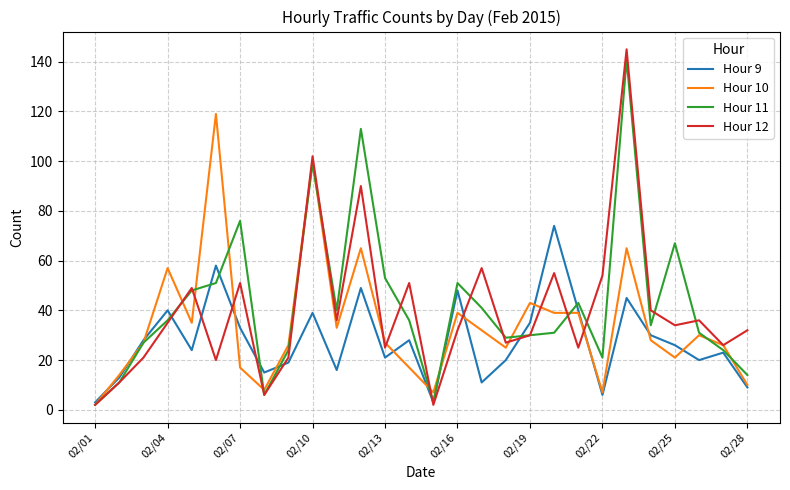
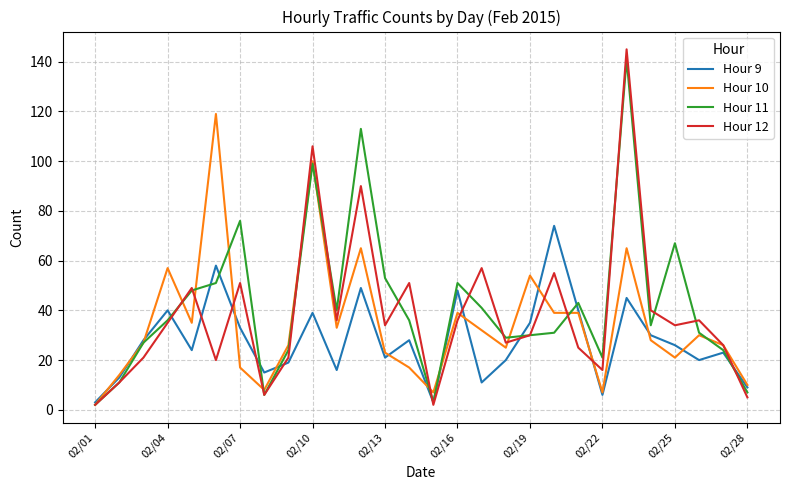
  {
    "Hour 9": {
      "02/04": 40,
      "02/07": 33,
      "02/10": 39,
      "02/13": 21,
      "02/16": 48,
      "02/19": 35,
      "02/25": 26
    },
    "Hour 10": {
      "02/04": 57,
      "02/07": 17,
-     "02/13": 27,
+     "02/13": 23,
      "02/16": 39,
-     "02/19": 43,
+     "02/19": 54,
      "02/25": 21
    },
    "Hour 11": {
      "02/07": 76,
      "02/13": 53,
      "02/16": 51,
      "02/22": 21,
      "02/25": 67,
-     "02/28": 14
+     "02/28": 7
    },
    "Hour 12": {
      "02/07": 51,
-     "02/10": 102,
-     "02/13": 25,
-     "02/16": 32,
-     "02/22": 54,
+     "02/10": 106,
+     "02/13": 34,
+     "02/16": 36,
+     "02/22": 16,
      "02/25": 34,
-     "02/28": 32
+     "02/28": 5
    }
  }
